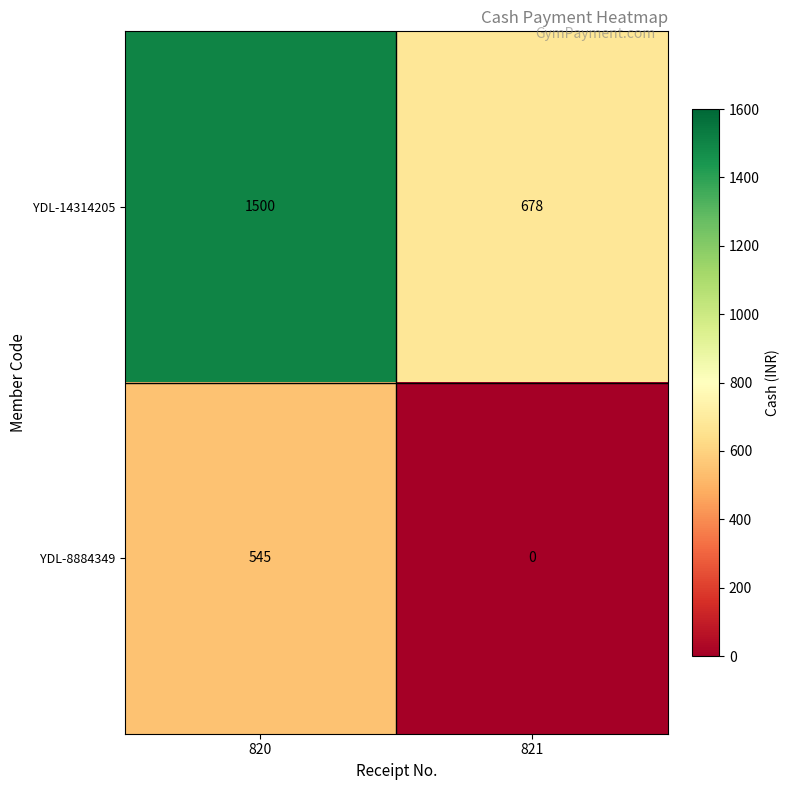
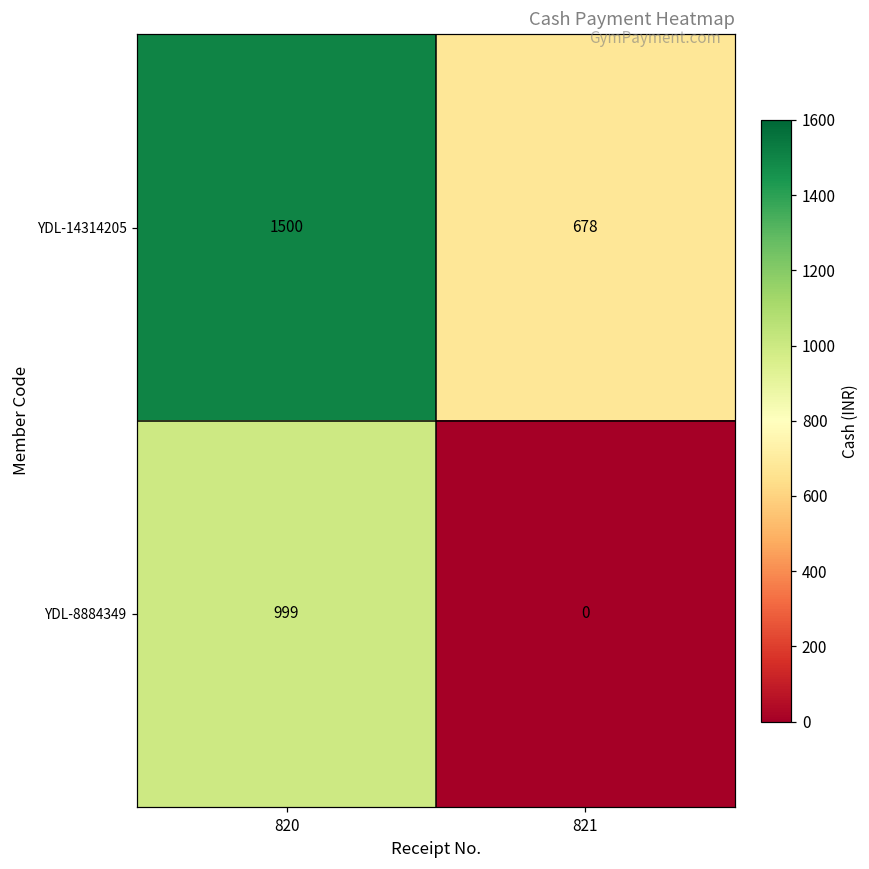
  {
    "YDL-14314205": {
      "820": 1500,
      "821": 678
    },
    "YDL-8884349": {
-     "820": 545,
+     "820": 999,
      "821": 0
    }
  }
